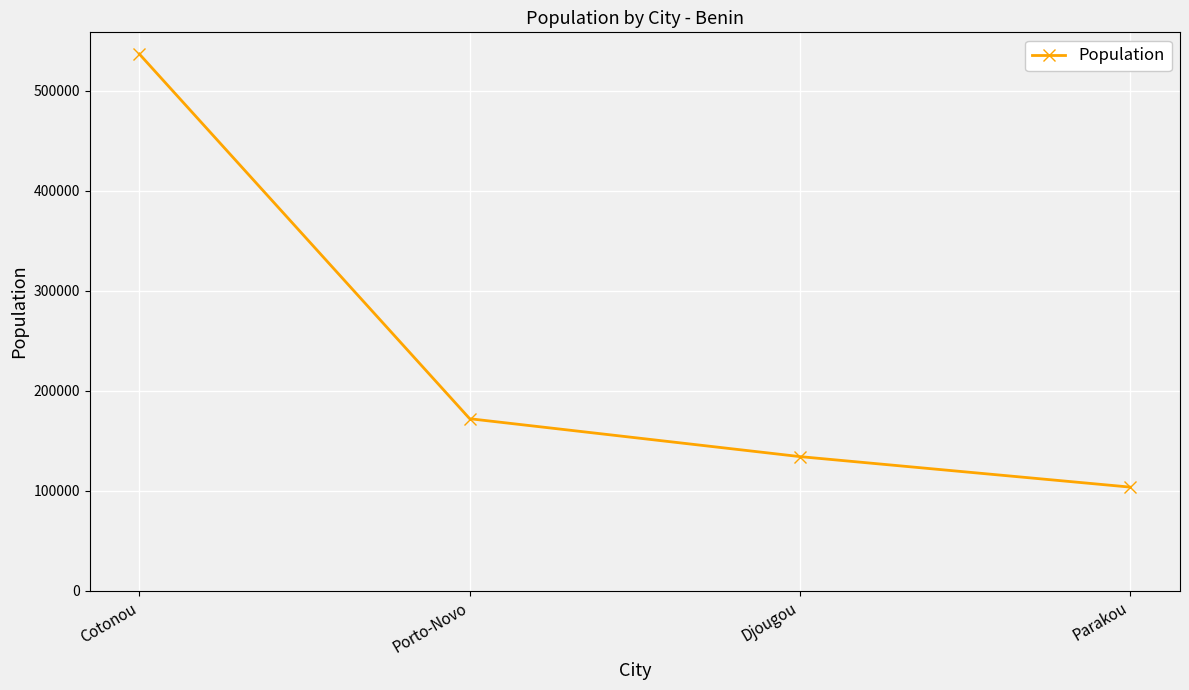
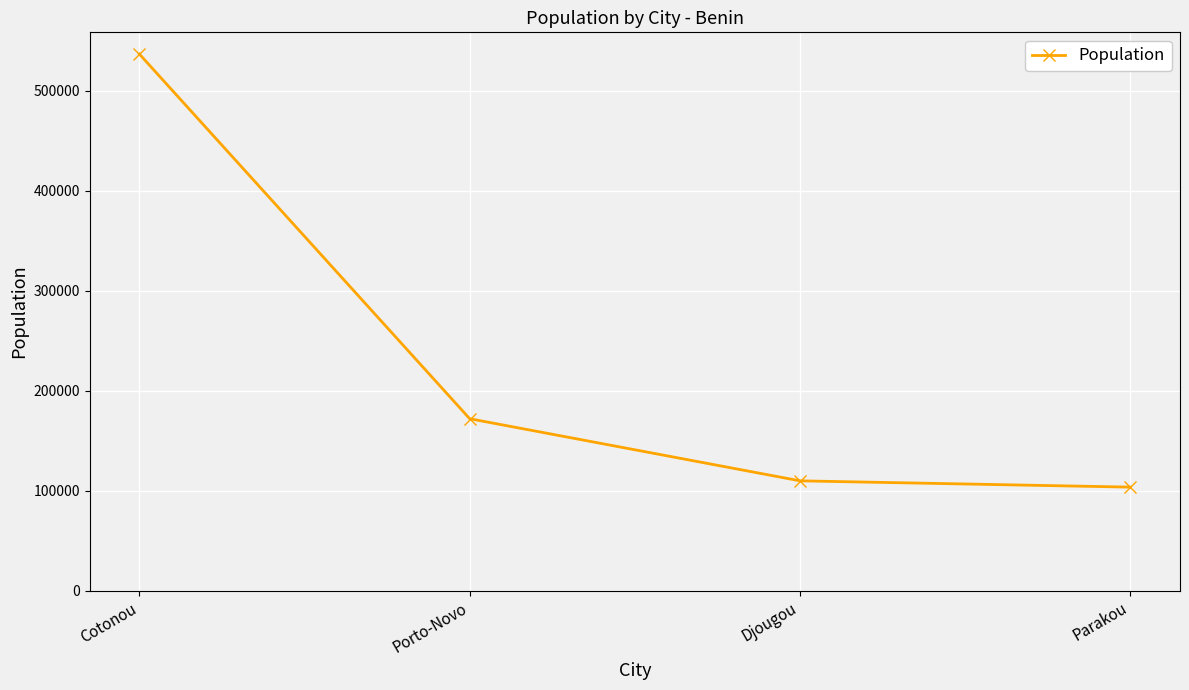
  {
    "Cotonou": 540000,
    "Porto-Novo": 170000,
-   "Djougou": 130000,
+   "Djougou": 110000,
    "Parakou": 100000
  }
